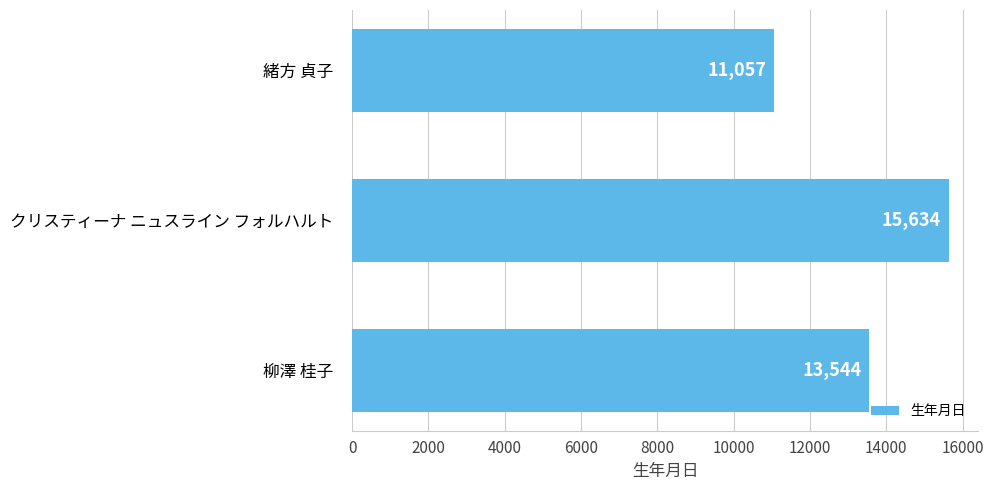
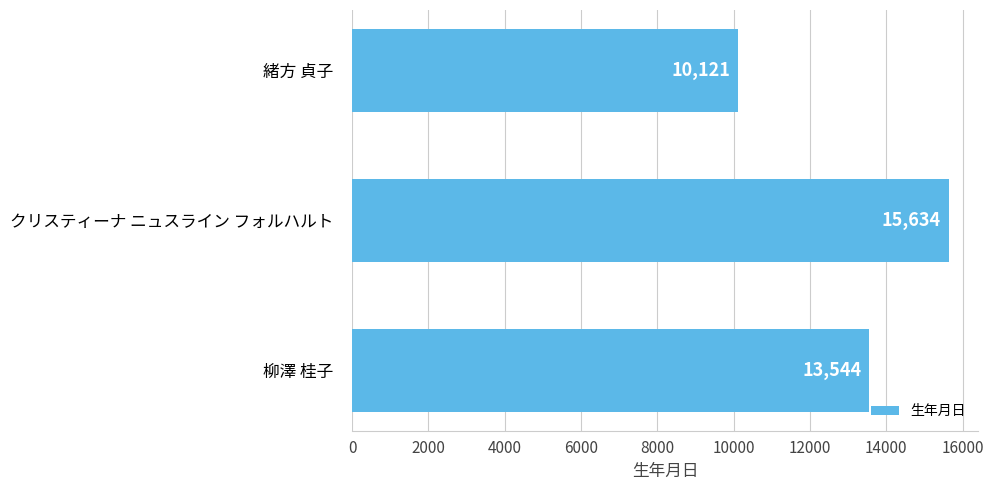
  {
-   "緒方 貞子": "11,057",
+   "緒方 貞子": "10,121",
    "クリスティーナ ニュスライン フォルハルト": "15,634",
    "柳澤 桂子": "13,544"
  }
